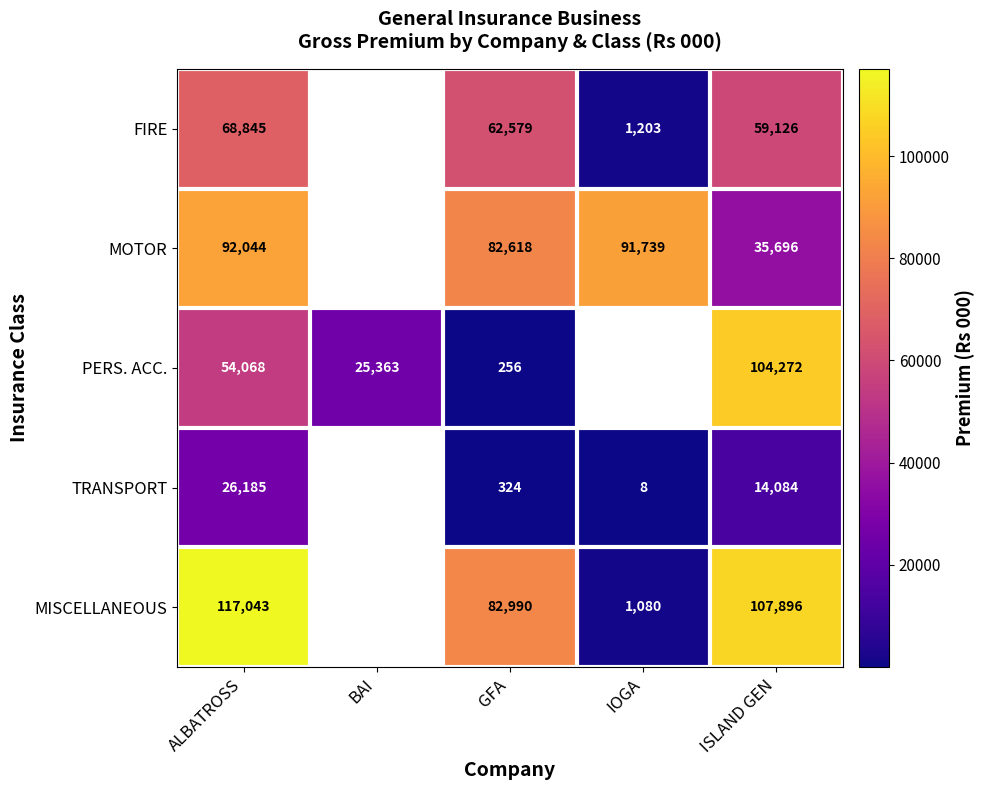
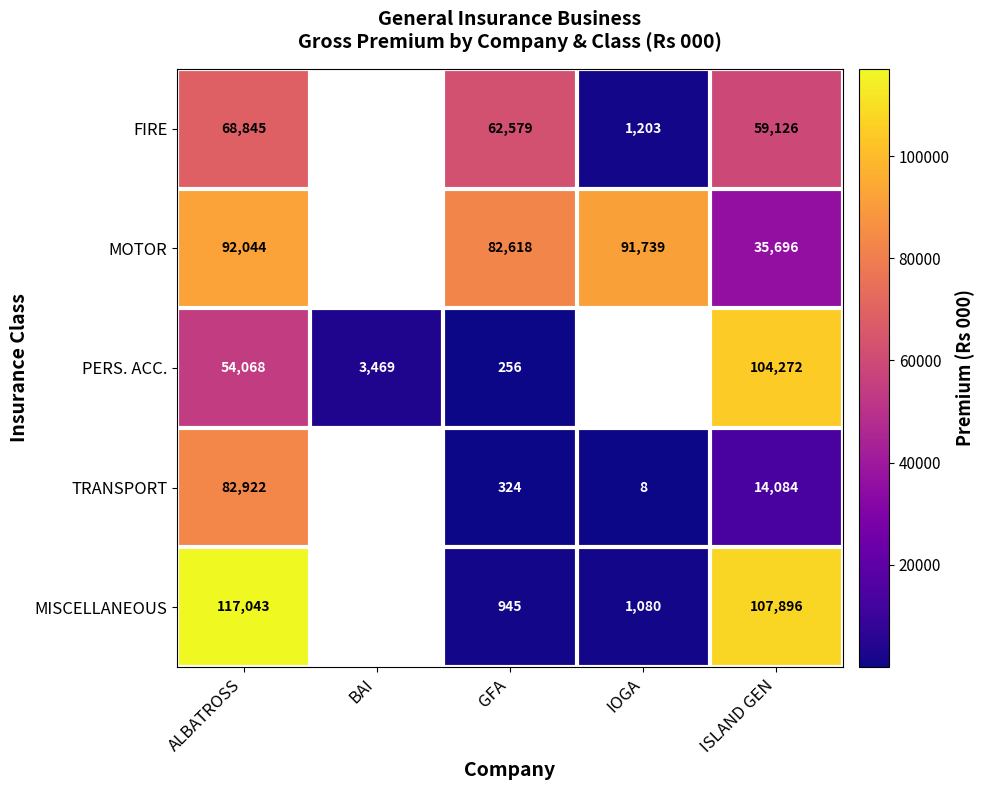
  {
    "FIRE": {
      "ALBATROSS": "68,845",
      "GFA": "62,579",
      "IOGA": "1,203",
      "ISLAND GEN": "59,126"
    },
    "MOTOR": {
      "ALBATROSS": "92,044",
      "GFA": "82,618",
      "IOGA": "91,739",
      "ISLAND GEN": "35,696"
    },
    "PERS. ACC.": {
      "ALBATROSS": "54,068",
-     "BAI": "25,363",
+     "BAI": "3,469",
      "GFA": "256",
      "ISLAND GEN": "104,272"
    },
    "TRANSPORT": {
-     "ALBATROSS": "26,185",
+     "ALBATROSS": "82,922",
      "GFA": "324",
      "IOGA": "8",
      "ISLAND GEN": "14,084"
    },
    "MISCELLANEOUS": {
      "ALBATROSS": "117,043",
-     "GFA": "82,990",
+     "GFA": "945",
      "IOGA": "1,080",
      "ISLAND GEN": "107,896"
    }
  }
